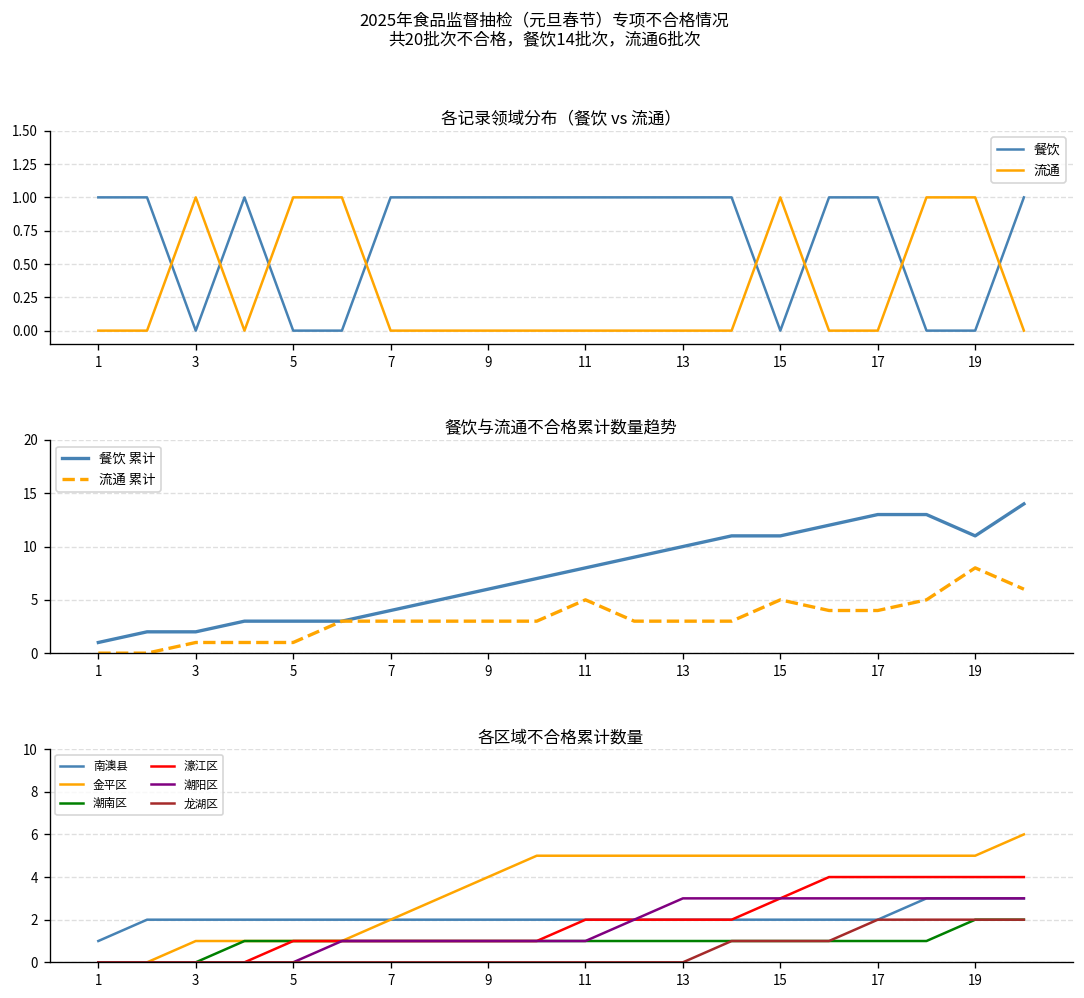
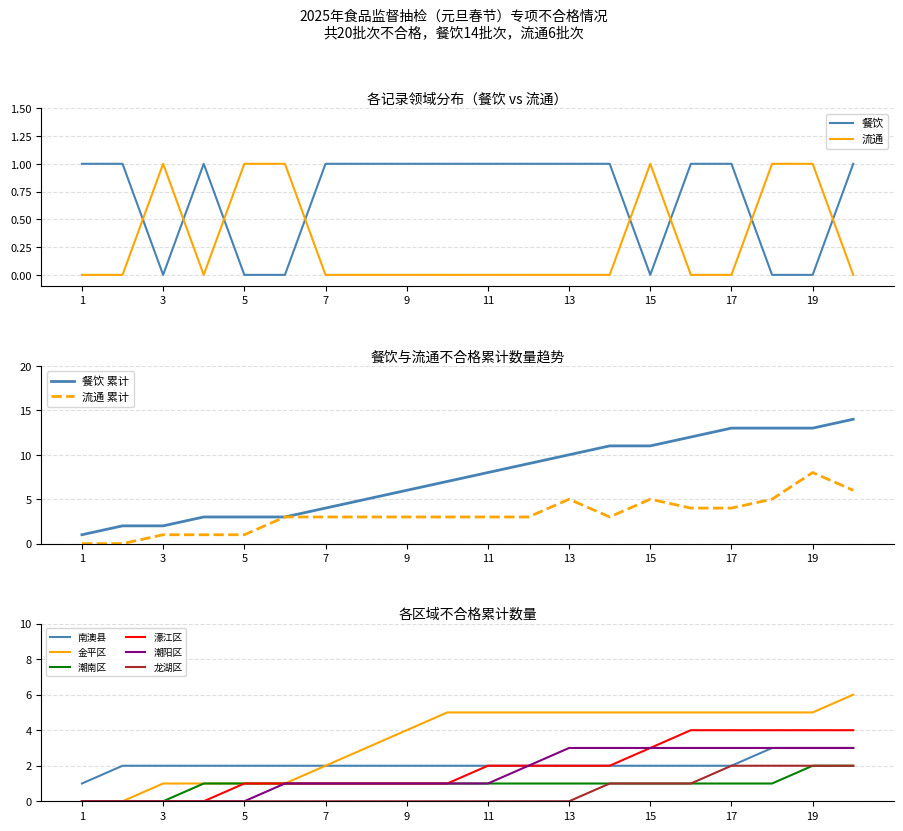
  {
    "各记录领域分布（餐饮 vs 流通）": {
      "餐饮": {
        "1": 1.00,
        "3": 0.00,
        "5": 0.00,
        "7": 1.00,
        "9": 1.00,
        "11": 1.00,
        "13": 1.00,
        "15": 0.00,
        "17": 1.00,
        "19": 0.00
      },
      "流通": {
        "1": 0.00,
        "3": 1.00,
        "5": 1.00,
        "7": 0.00,
        "9": 0.00,
        "11": 0.00,
        "13": 0.00,
        "15": 1.00,
        "17": 0.00,
        "19": 1.00
      }
    },
    "餐饮与流通不合格累计数量趋势": {
      "餐饮 累计": {
        "1": 1,
        "3": 2,
        "5": 3,
        "7": 4,
        "9": 6,
        "11": 8,
        "13": 10,
        "15": 11,
        "17": 13,
-       "19": 11
+       "19": 13
      },
      "流通 累计": {
        "1": 0,
        "3": 1,
        "5": 1,
        "7": 3,
        "9": 3,
-       "11": 5,
-       "13": 3,
+       "11": 3,
+       "13": 5,
        "15": 5,
        "17": 4,
        "19": 8
      }
    },
    "各区域不合格累计数量": {
      "南澳县": {
        "1": 1.0,
        "3": 2.0,
        "5": 2.0,
        "9": 2.0,
        "15": 2.0
      },
      "金平区": {
        "3": 1.0,
        "9": 4.0,
        "11": 5.0,
        "13": 5.0,
        "15": 5.0,
        "17": 5.0,
        "19": 5.0
      },
      "潮南区": {
        "13": 1.0,
        "17": 1.0
      },
      "濠江区": {
        "17": 4.0,
        "19": 4.0
      },
      "潮阳区": {
        "13": 3.0,
        "17": 3.0
      },
      "龙湖区": {
        "7": 0.0,
        "9": 0.0,
        "11": 0.0,
        "13": 0.0
      }
    }
  }
